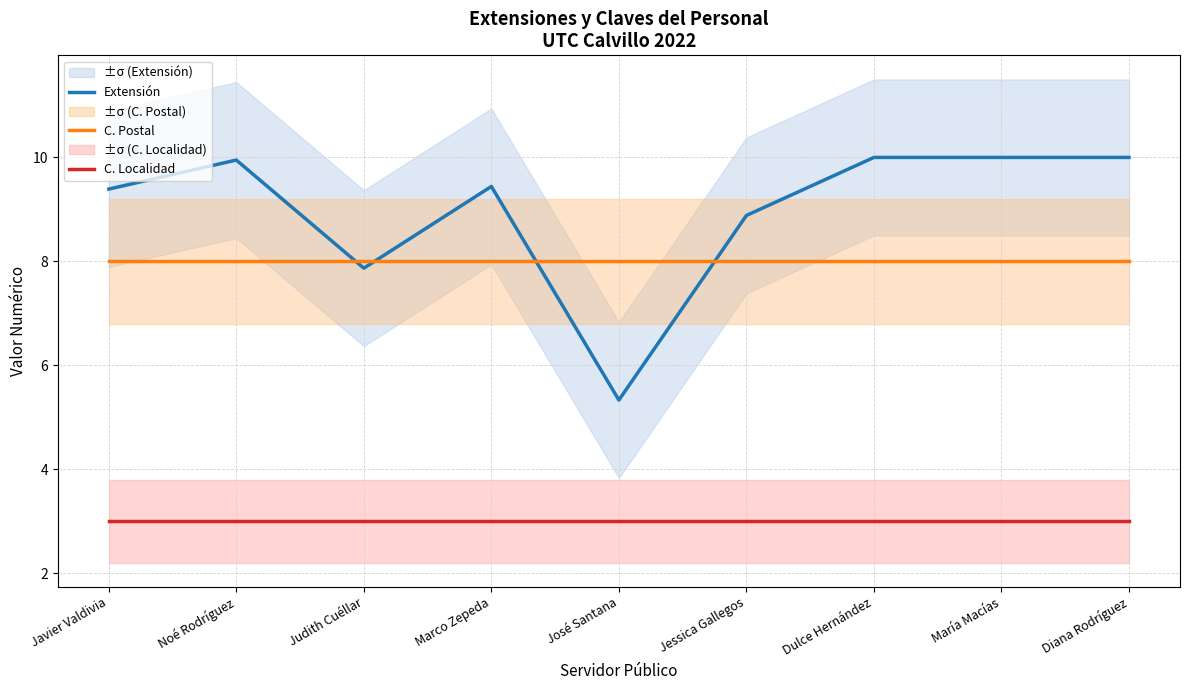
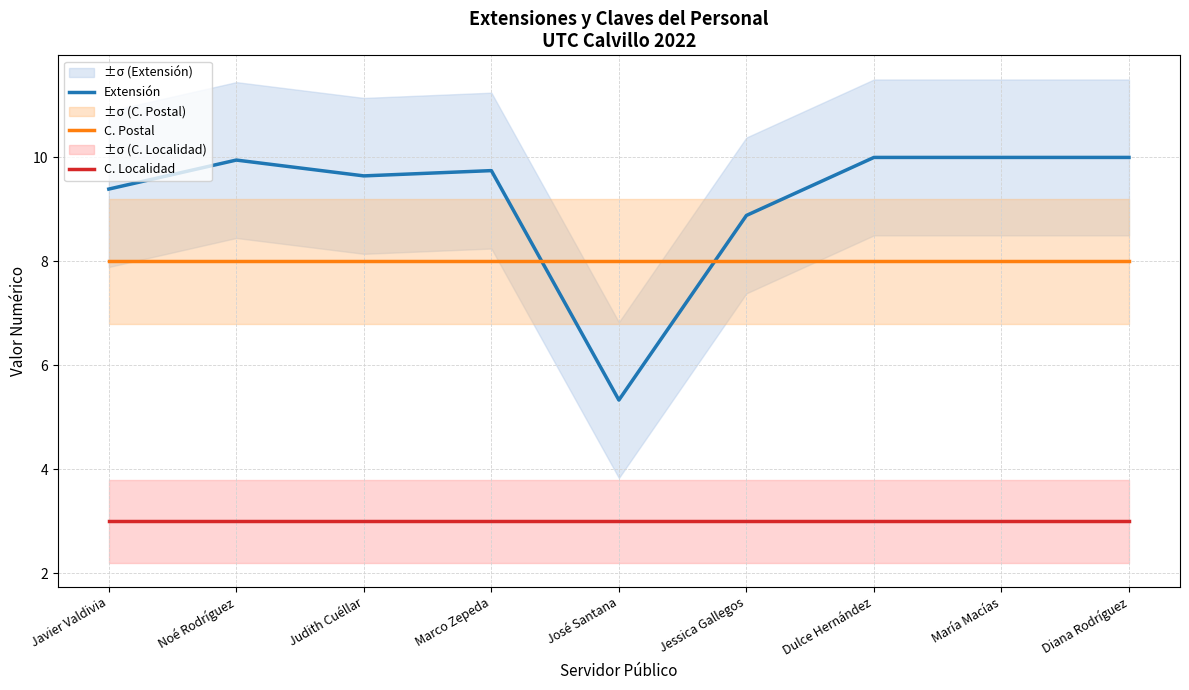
  {
    "Extensión": {
      "Javier Valdivia": 9.4,
      "Noé Rodríguez": 9.9,
-     "Judith Cuéllar": 7.9,
-     "Marco Zepeda": 9.4,
+     "Judith Cuéllar": 9.6,
+     "Marco Zepeda": 9.7,
      "José Santana": 5.3,
      "Jessica Gallegos": 8.9,
      "Dulce Hernández": 10.0,
      "María Macías": 10.0,
      "Diana Rodríguez": 10.0
    },
    "C. Postal": {
      "Javier Valdivia": 8.0,
      "Noé Rodríguez": 8.0,
      "Judith Cuéllar": 8.0,
      "Marco Zepeda": 8.0,
      "José Santana": 8.0,
      "Jessica Gallegos": 8.0,
      "Dulce Hernández": 8.0,
      "María Macías": 8.0,
      "Diana Rodríguez": 8.0
    },
    "C. Localidad": {
      "Javier Valdivia": 3.0,
      "Noé Rodríguez": 3.0,
      "Judith Cuéllar": 3.0,
      "Marco Zepeda": 3.0,
      "José Santana": 3.0,
      "Jessica Gallegos": 3.0,
      "Dulce Hernández": 3.0,
      "María Macías": 3.0,
      "Diana Rodríguez": 3.0
    }
  }
